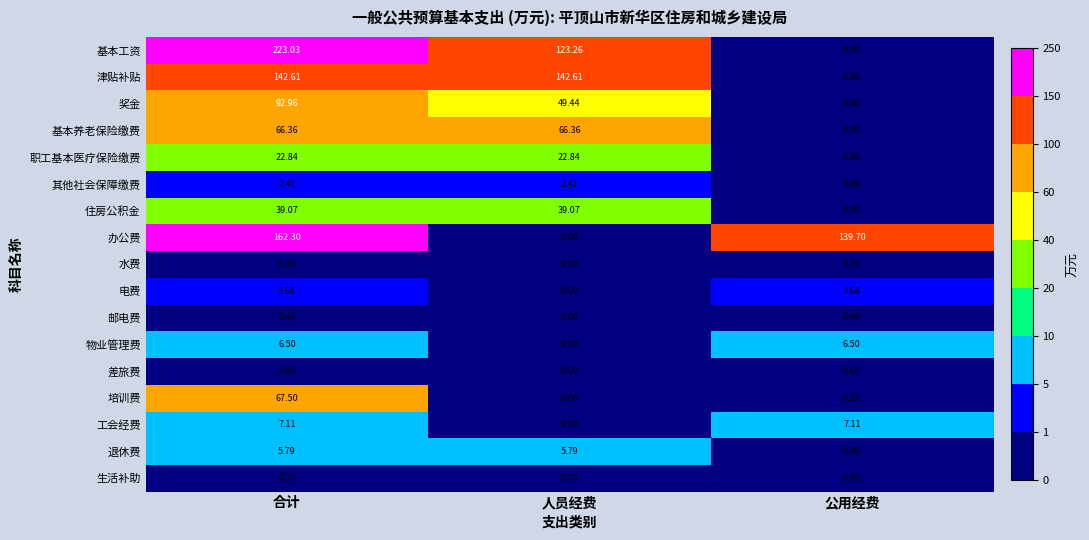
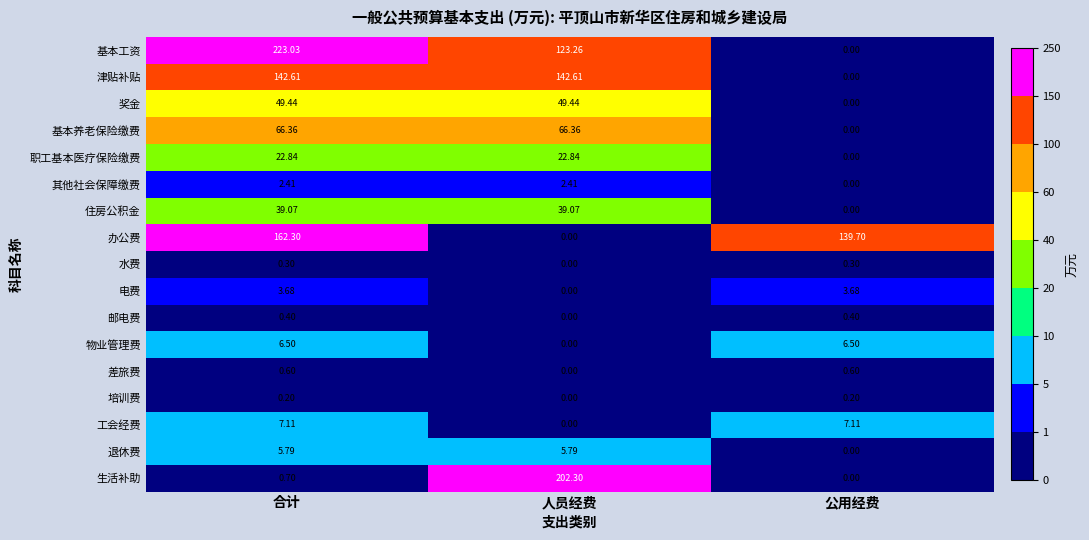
  {
    "基本工资": {
      "合计": 223.03,
      "人员经费": 123.26,
      "公用经费": 0.00
    },
    "津贴补贴": {
      "合计": 142.61,
      "人员经费": 142.61,
      "公用经费": 0.00
    },
    "奖金": {
-     "合计": 92.96,
+     "合计": 49.44,
      "人员经费": 49.44,
      "公用经费": 0.00
    },
    "基本养老保险缴费": {
      "合计": 66.36,
      "人员经费": 66.36,
      "公用经费": 0.00
    },
    "职工基本医疗保险缴费": {
      "合计": 22.84,
      "人员经费": 22.84,
      "公用经费": 0.00
    },
    "其他社会保障缴费": {
      "合计": 2.41,
      "人员经费": 2.41,
      "公用经费": 0.00
    },
    "住房公积金": {
      "合计": 39.07,
      "人员经费": 39.07,
      "公用经费": 0.00
    },
    "办公费": {
      "合计": 162.30,
      "人员经费": 0.00,
      "公用经费": 139.70
    },
    "水费": {
      "合计": 0.30,
      "人员经费": 0.00,
      "公用经费": 0.30
    },
    "电费": {
      "合计": 3.68,
      "人员经费": 0.00,
      "公用经费": 3.68
    },
    "邮电费": {
      "合计": 0.40,
      "人员经费": 0.00,
      "公用经费": 0.40
    },
    "物业管理费": {
      "合计": 6.50,
      "人员经费": 0.00,
      "公用经费": 6.50
    },
    "差旅费": {
      "合计": 0.60,
      "人员经费": 0.00,
      "公用经费": 0.60
    },
    "培训费": {
-     "合计": 67.50,
+     "合计": 0.20,
      "人员经费": 0.00,
      "公用经费": 0.20
    },
    "工会经费": {
      "合计": 7.11,
      "人员经费": 0.00,
      "公用经费": 7.11
    },
    "退休费": {
      "合计": 5.79,
      "人员经费": 5.79,
      "公用经费": 0.00
    },
    "生活补助": {
      "合计": 0.70,
-     "人员经费": 0.70,
+     "人员经费": 202.30,
      "公用经费": 0.00
    }
  }
